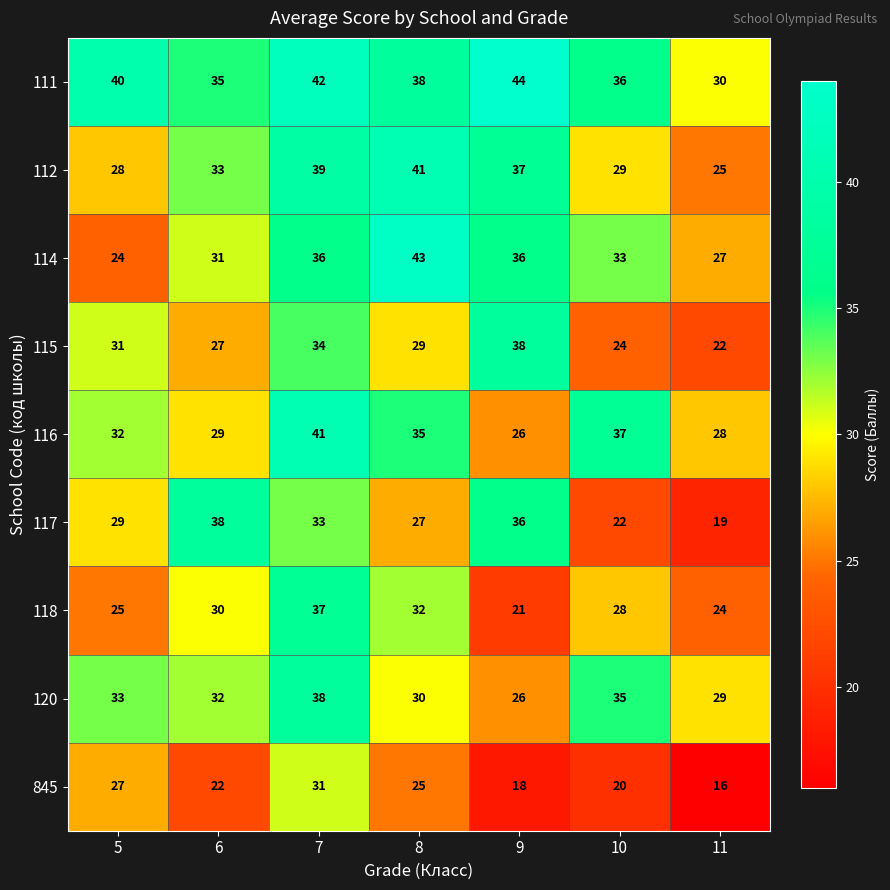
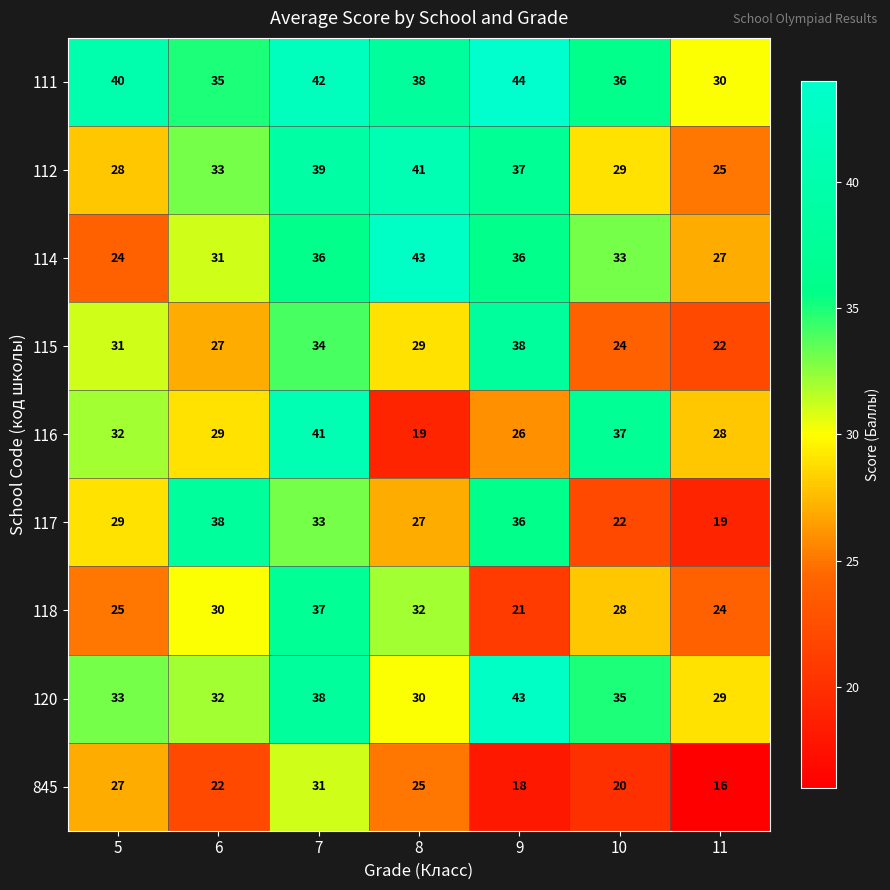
  {
    "111": {
      "5": 40,
      "6": 35,
      "7": 42,
      "8": 38,
      "9": 44,
      "10": 36,
      "11": 30
    },
    "112": {
      "5": 28,
      "6": 33,
      "7": 39,
      "8": 41,
      "9": 37,
      "10": 29,
      "11": 25
    },
    "114": {
      "5": 24,
      "6": 31,
      "7": 36,
      "8": 43,
      "9": 36,
      "10": 33,
      "11": 27
    },
    "115": {
      "5": 31,
      "6": 27,
      "7": 34,
      "8": 29,
      "9": 38,
      "10": 24,
      "11": 22
    },
    "116": {
      "5": 32,
      "6": 29,
      "7": 41,
-     "8": 35,
+     "8": 19,
      "9": 26,
      "10": 37,
      "11": 28
    },
    "117": {
      "5": 29,
      "6": 38,
      "7": 33,
      "8": 27,
      "9": 36,
      "10": 22,
      "11": 19
    },
    "118": {
      "5": 25,
      "6": 30,
      "7": 37,
      "8": 32,
      "9": 21,
      "10": 28,
      "11": 24
    },
    "120": {
      "5": 33,
      "6": 32,
      "7": 38,
      "8": 30,
-     "9": 26,
+     "9": 43,
      "10": 35,
      "11": 29
    },
    "845": {
      "5": 27,
      "6": 22,
      "7": 31,
      "8": 25,
      "9": 18,
      "10": 20,
      "11": 16
    }
  }
